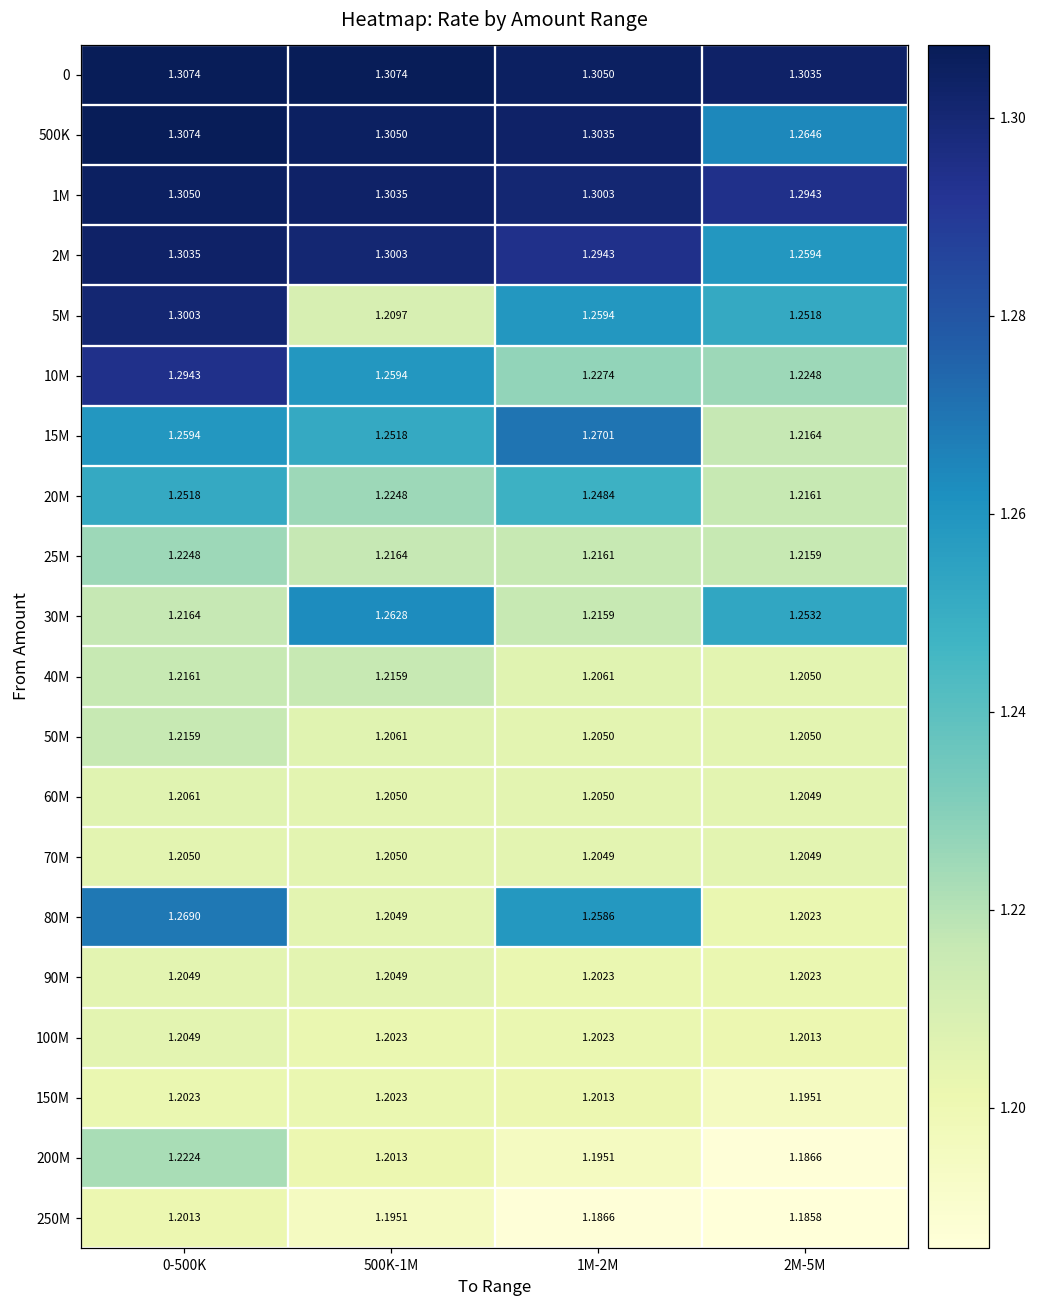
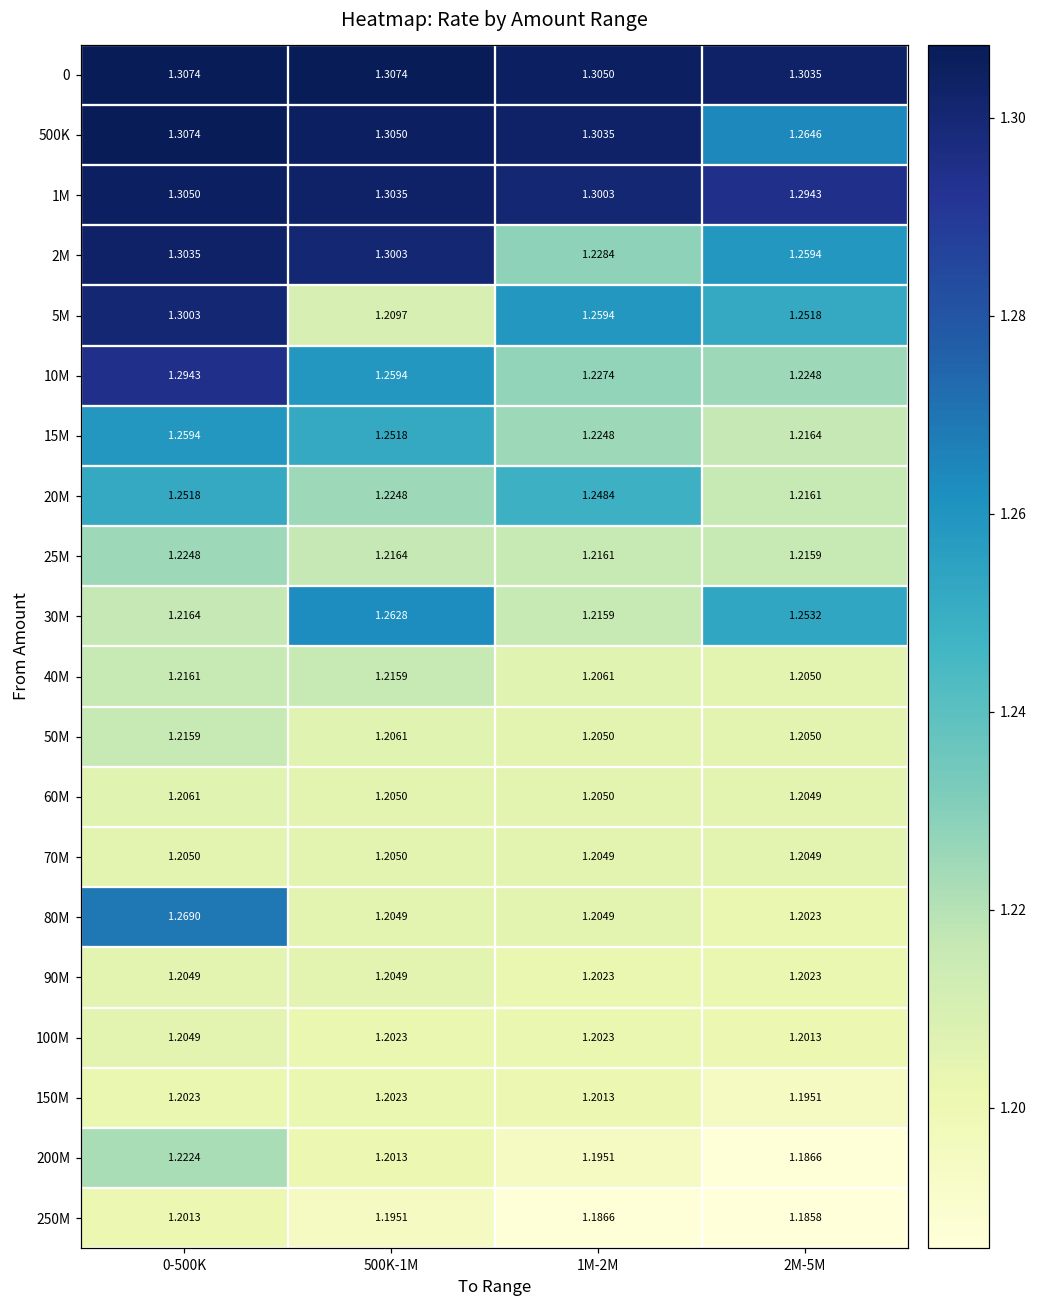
  {
    "0": {
      "0-500K": 1.3074,
      "500K-1M": 1.3074,
      "1M-2M": 1.3050,
      "2M-5M": 1.3035
    },
    "500K": {
      "0-500K": 1.3074,
      "500K-1M": 1.3050,
      "1M-2M": 1.3035,
      "2M-5M": 1.2646
    },
    "1M": {
      "0-500K": 1.3050,
      "500K-1M": 1.3035,
      "1M-2M": 1.3003,
      "2M-5M": 1.2943
    },
    "2M": {
      "0-500K": 1.3035,
      "500K-1M": 1.3003,
-     "1M-2M": 1.2943,
+     "1M-2M": 1.2284,
      "2M-5M": 1.2594
    },
    "5M": {
      "0-500K": 1.3003,
      "500K-1M": 1.2097,
      "1M-2M": 1.2594,
      "2M-5M": 1.2518
    },
    "10M": {
      "0-500K": 1.2943,
      "500K-1M": 1.2594,
      "1M-2M": 1.2274,
      "2M-5M": 1.2248
    },
    "15M": {
      "0-500K": 1.2594,
      "500K-1M": 1.2518,
-     "1M-2M": 1.2701,
+     "1M-2M": 1.2248,
      "2M-5M": 1.2164
    },
    "20M": {
      "0-500K": 1.2518,
      "500K-1M": 1.2248,
      "1M-2M": 1.2484,
      "2M-5M": 1.2161
    },
    "25M": {
      "0-500K": 1.2248,
      "500K-1M": 1.2164,
      "1M-2M": 1.2161,
      "2M-5M": 1.2159
    },
    "30M": {
      "0-500K": 1.2164,
      "500K-1M": 1.2628,
      "1M-2M": 1.2159,
      "2M-5M": 1.2532
    },
    "40M": {
      "0-500K": 1.2161,
      "500K-1M": 1.2159,
      "1M-2M": 1.2061,
      "2M-5M": 1.2050
    },
    "50M": {
      "0-500K": 1.2159,
      "500K-1M": 1.2061,
      "1M-2M": 1.2050,
      "2M-5M": 1.2050
    },
    "60M": {
      "0-500K": 1.2061,
      "500K-1M": 1.2050,
      "1M-2M": 1.2050,
      "2M-5M": 1.2049
    },
    "70M": {
      "0-500K": 1.2050,
      "500K-1M": 1.2050,
      "1M-2M": 1.2049,
      "2M-5M": 1.2049
    },
    "80M": {
      "0-500K": 1.2690,
      "500K-1M": 1.2049,
-     "1M-2M": 1.2586,
+     "1M-2M": 1.2049,
      "2M-5M": 1.2023
    },
    "90M": {
      "0-500K": 1.2049,
      "500K-1M": 1.2049,
      "1M-2M": 1.2023,
      "2M-5M": 1.2023
    },
    "100M": {
      "0-500K": 1.2049,
      "500K-1M": 1.2023,
      "1M-2M": 1.2023,
      "2M-5M": 1.2013
    },
    "150M": {
      "0-500K": 1.2023,
      "500K-1M": 1.2023,
      "1M-2M": 1.2013,
      "2M-5M": 1.1951
    },
    "200M": {
      "0-500K": 1.2224,
      "500K-1M": 1.2013,
      "1M-2M": 1.1951,
      "2M-5M": 1.1866
    },
    "250M": {
      "0-500K": 1.2013,
      "500K-1M": 1.1951,
      "1M-2M": 1.1866,
      "2M-5M": 1.1858
    }
  }
